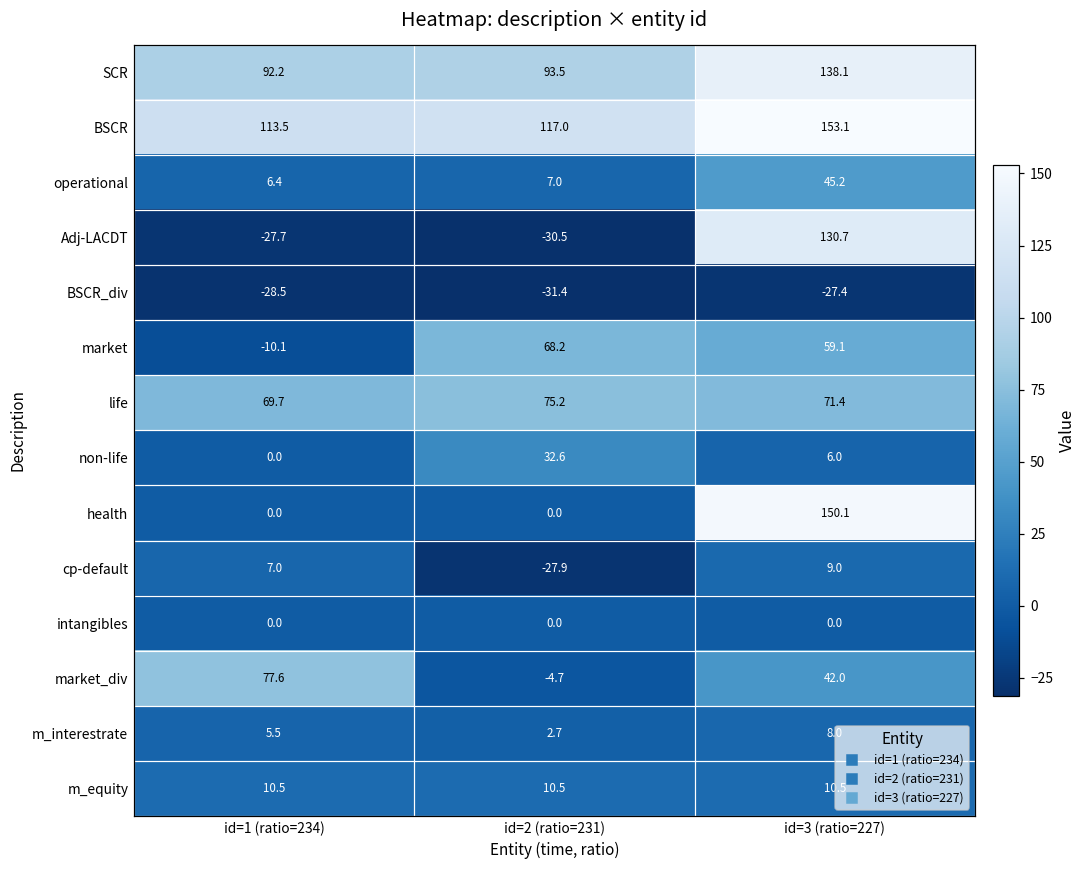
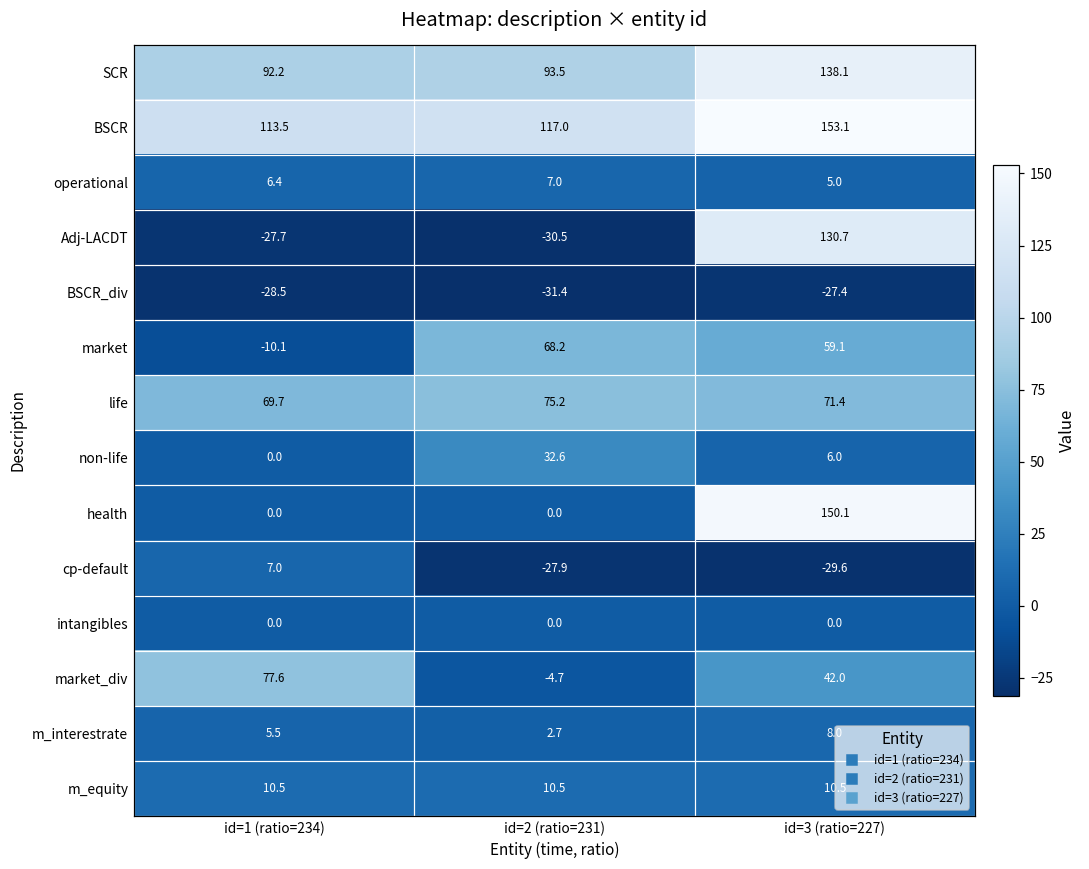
  {
    "SCR": {
      "id=1 (ratio=234)": 92.2,
      "id=2 (ratio=231)": 93.5,
      "id=3 (ratio=227)": 138.1
    },
    "BSCR": {
      "id=1 (ratio=234)": 113.5,
      "id=2 (ratio=231)": 117.0,
      "id=3 (ratio=227)": 153.1
    },
    "operational": {
      "id=1 (ratio=234)": 6.4,
      "id=2 (ratio=231)": 7.0,
-     "id=3 (ratio=227)": 45.2
+     "id=3 (ratio=227)": 5.0
    },
    "Adj-LACDT": {
      "id=1 (ratio=234)": -27.7,
      "id=2 (ratio=231)": -30.5,
      "id=3 (ratio=227)": 130.7
    },
    "BSCR_div": {
      "id=1 (ratio=234)": -28.5,
      "id=2 (ratio=231)": -31.4,
      "id=3 (ratio=227)": -27.4
    },
    "market": {
      "id=1 (ratio=234)": -10.1,
      "id=2 (ratio=231)": 68.2,
      "id=3 (ratio=227)": 59.1
    },
    "life": {
      "id=1 (ratio=234)": 69.7,
      "id=2 (ratio=231)": 75.2,
      "id=3 (ratio=227)": 71.4
    },
    "non-life": {
      "id=1 (ratio=234)": 0.0,
      "id=2 (ratio=231)": 32.6,
      "id=3 (ratio=227)": 6.0
    },
    "health": {
      "id=1 (ratio=234)": 0.0,
      "id=2 (ratio=231)": 0.0,
      "id=3 (ratio=227)": 150.1
    },
    "cp-default": {
      "id=1 (ratio=234)": 7.0,
      "id=2 (ratio=231)": -27.9,
-     "id=3 (ratio=227)": 9.0
+     "id=3 (ratio=227)": -29.6
    },
    "intangibles": {
      "id=1 (ratio=234)": 0.0,
      "id=2 (ratio=231)": 0.0,
      "id=3 (ratio=227)": 0.0
    },
    "market_div": {
      "id=1 (ratio=234)": 77.6,
      "id=2 (ratio=231)": -4.7,
      "id=3 (ratio=227)": 42.0
    },
    "m_interestrate": {
      "id=1 (ratio=234)": 5.5,
      "id=2 (ratio=231)": 2.7
    },
    "m_equity": {
      "id=1 (ratio=234)": 10.5,
      "id=2 (ratio=231)": 10.5
    }
  }
